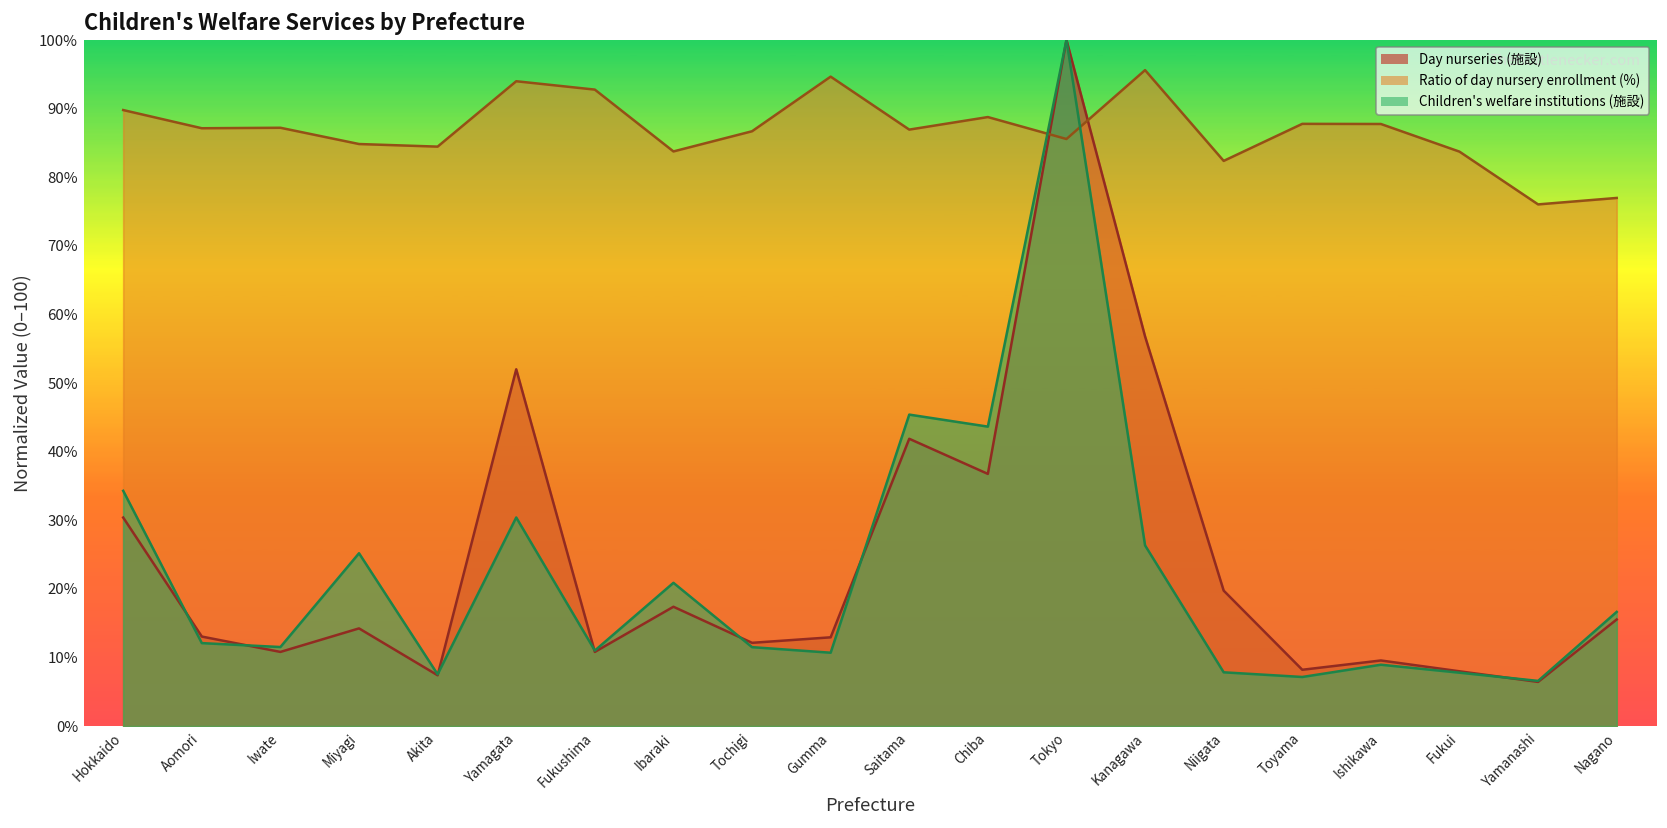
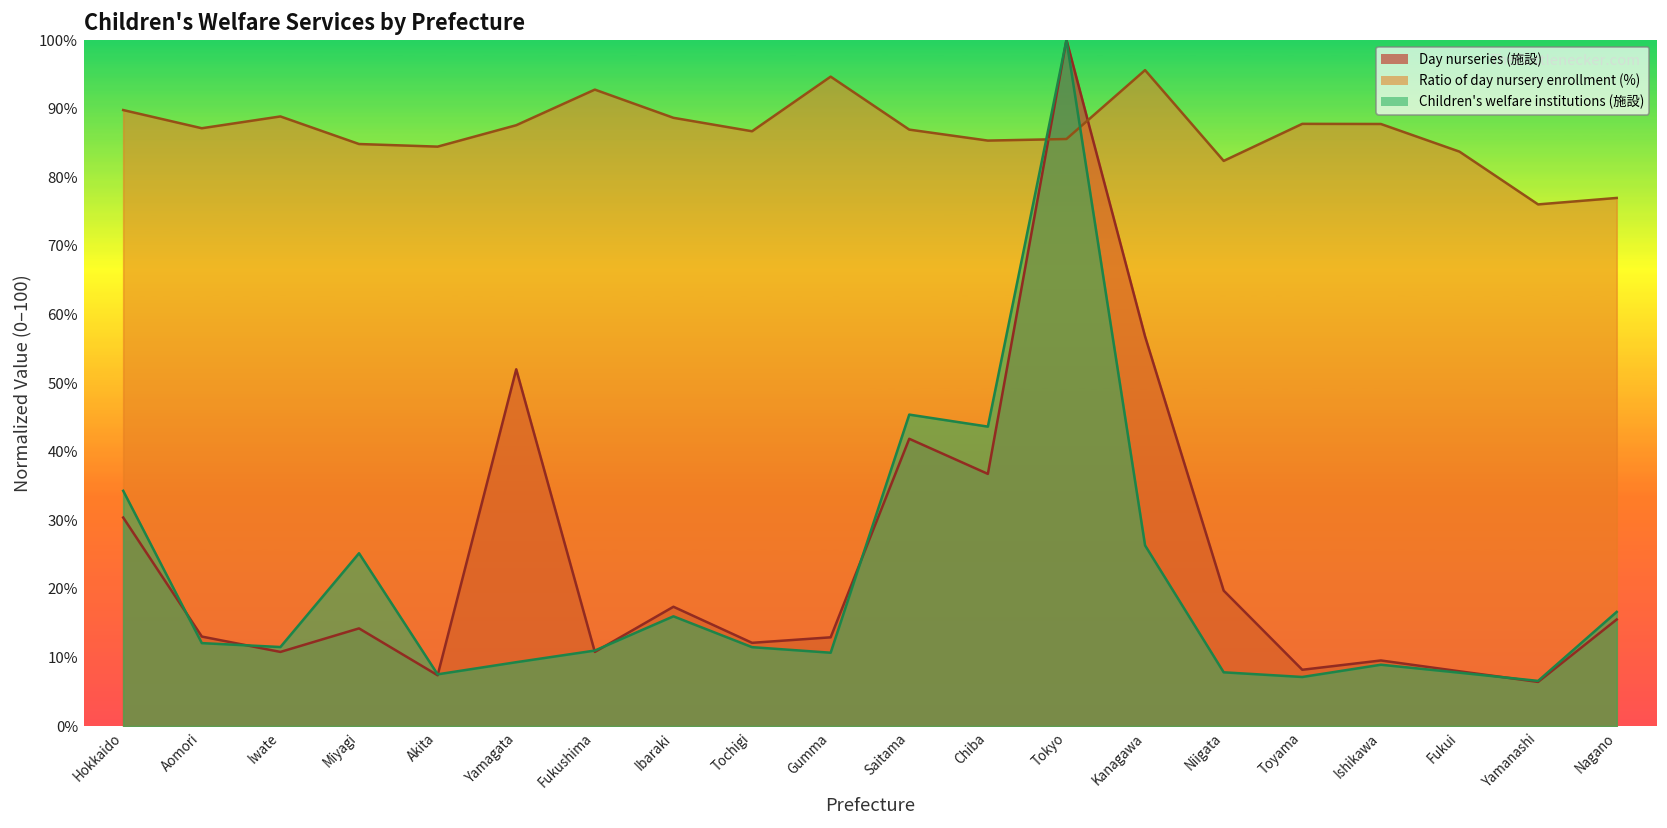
  {
    "Day nurseries (施設)": {
      "Hokkaido": "30%",
      "Aomori": "13%",
      "Iwate": "11%",
      "Miyagi": "14%",
      "Yamagata": "52%",
      "Ibaraki": "17%",
      "Tochigi": "12%",
      "Gumma": "13%",
      "Saitama": "42%",
      "Chiba": "37%",
      "Kanagawa": "57%",
      "Niigata": "20%",
      "Toyama": "8%",
      "Ishikawa": "10%",
      "Nagano": "16%"
    },
    "Ratio of day nursery enrollment (%)": {
      "Hokkaido": "90%",
      "Aomori": "87%",
-     "Iwate": "87%",
+     "Iwate": "89%",
      "Miyagi": "85%",
      "Akita": "84%",
-     "Yamagata": "94%",
+     "Yamagata": "88%",
      "Fukushima": "93%",
-     "Ibaraki": "84%",
+     "Ibaraki": "89%",
      "Tochigi": "87%",
      "Gumma": "95%",
      "Saitama": "87%",
-     "Chiba": "89%",
+     "Chiba": "85%",
      "Tokyo": "86%",
      "Kanagawa": "96%",
      "Niigata": "82%",
      "Toyama": "88%",
      "Ishikawa": "88%",
      "Fukui": "84%",
      "Yamanashi": "76%",
      "Nagano": "77%"
    },
    "Children's welfare institutions (施設)": {
      "Hokkaido": "34%",
      "Aomori": "12%",
      "Iwate": "12%",
      "Miyagi": "25%",
-     "Yamagata": "30%",
-     "Ibaraki": "21%",
+     "Yamagata": "9%",
+     "Ibaraki": "16%",
      "Tochigi": "12%",
      "Gumma": "11%",
      "Saitama": "45%",
      "Chiba": "44%",
      "Kanagawa": "26%",
      "Niigata": "8%",
      "Toyama": "7%",
      "Ishikawa": "9%",
      "Nagano": "17%"
    }
  }
